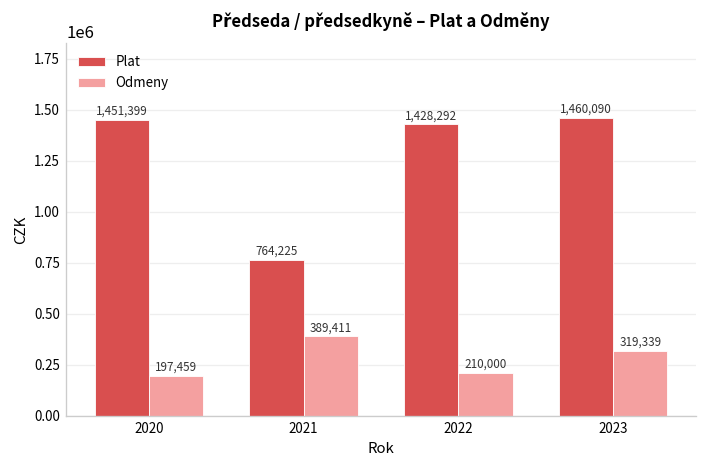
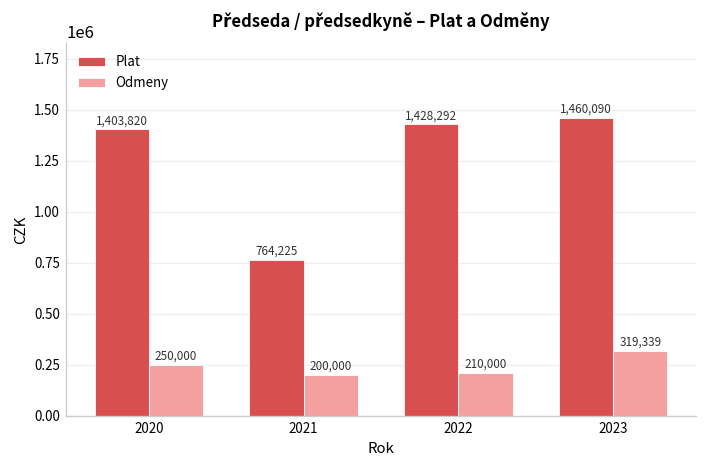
  {
    "Plat": {
-     "2020": "1,451,399",
+     "2020": "1,403,820",
      "2021": "764,225",
      "2022": "1,428,292",
      "2023": "1,460,090"
    },
    "Odmeny": {
-     "2020": "197,459",
-     "2021": "389,411",
+     "2020": "250,000",
+     "2021": "200,000",
      "2022": "210,000",
      "2023": "319,339"
    }
  }
